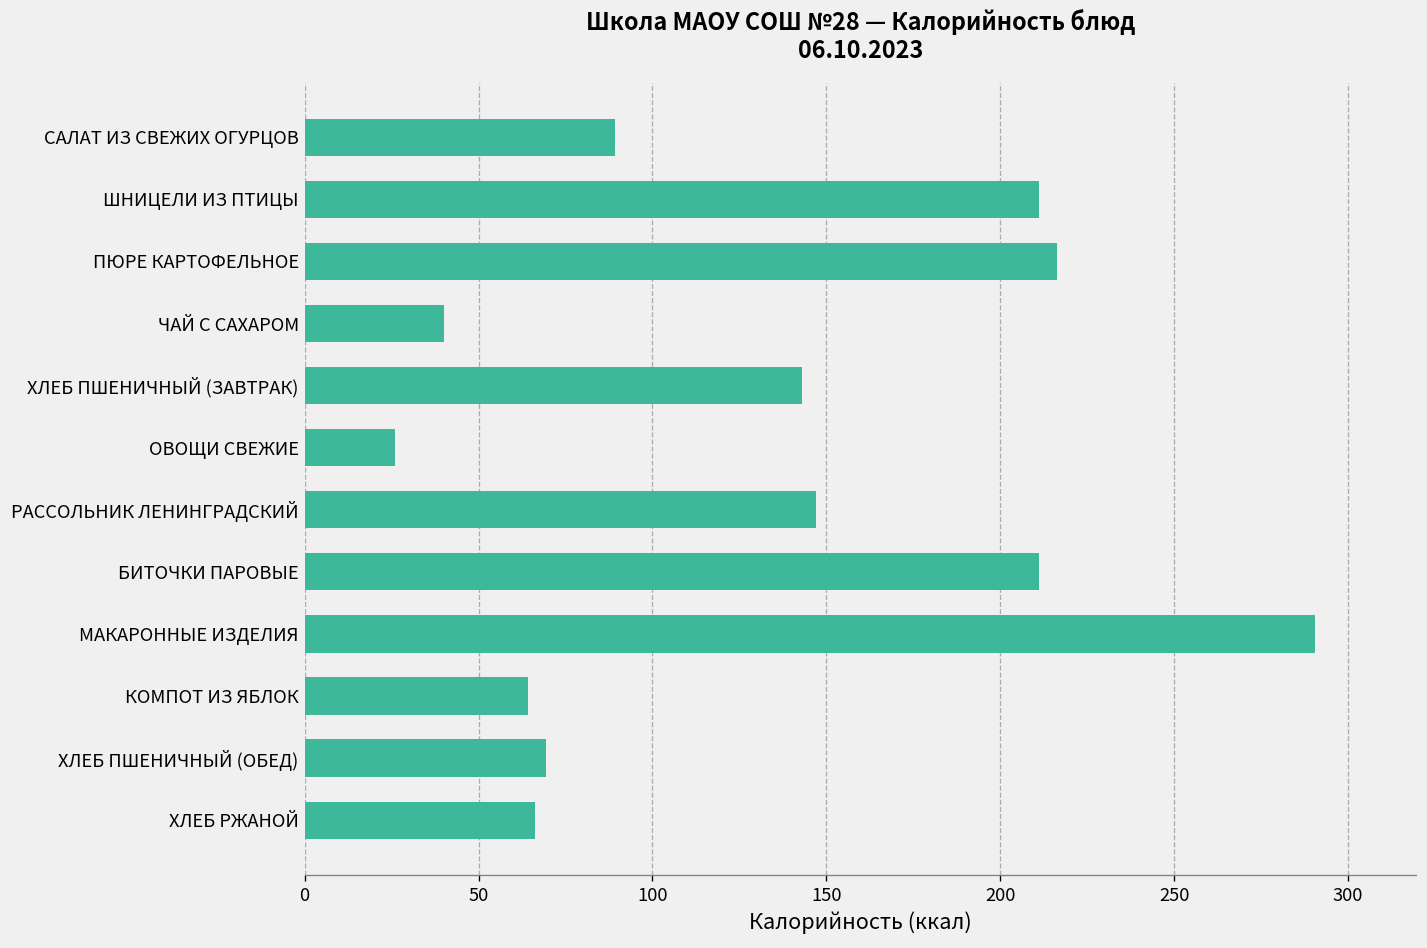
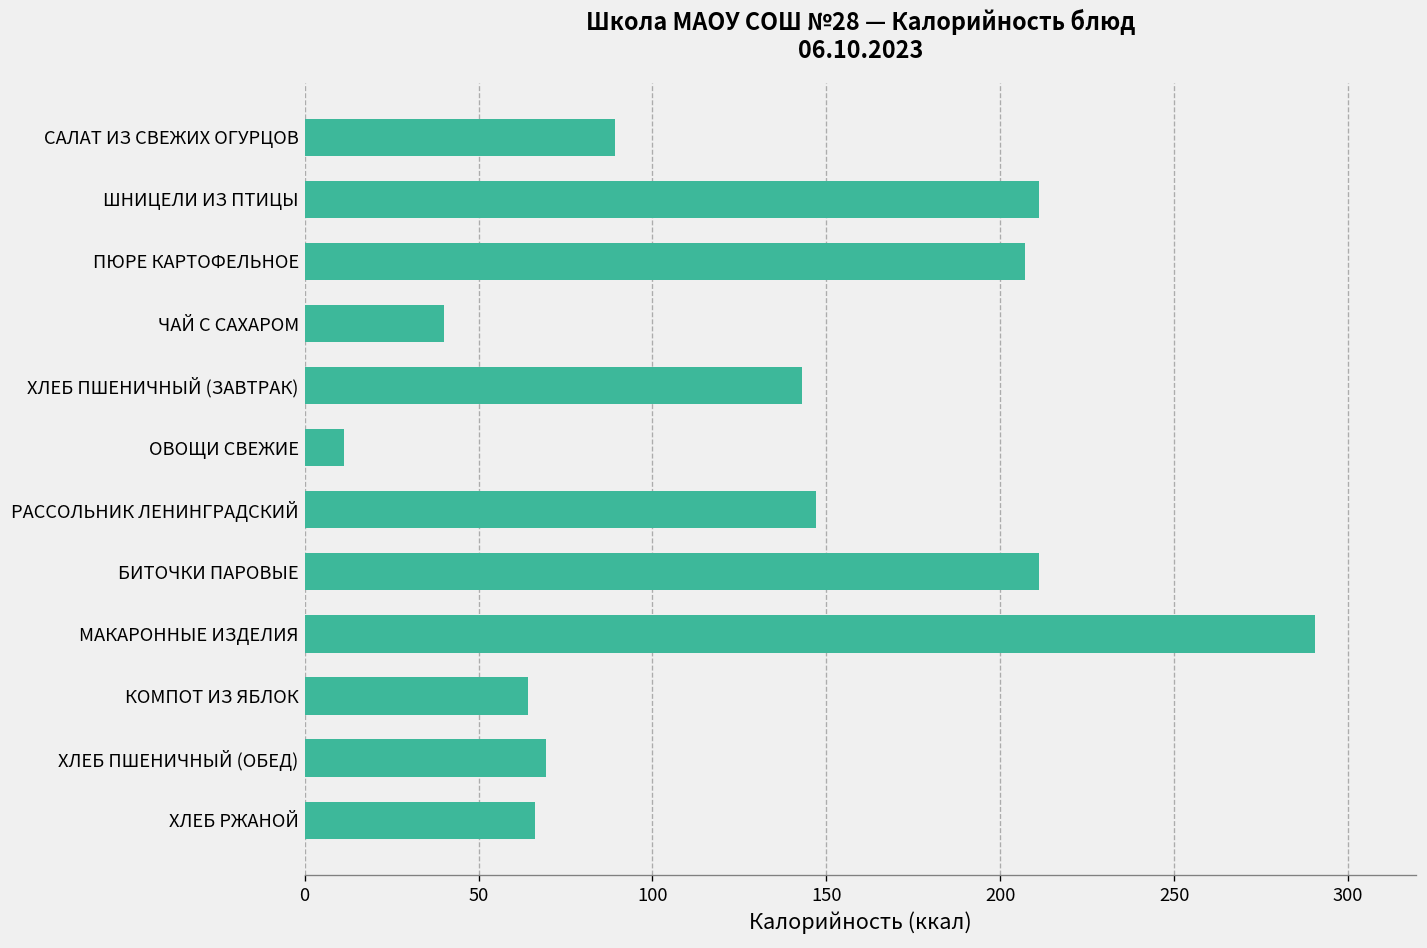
  {
    "САЛАТ ИЗ СВЕЖИХ ОГУРЦОВ": 89,
    "ШНИЦЕЛИ ИЗ ПТИЦЫ": 211,
-   "ПЮРЕ КАРТОФЕЛЬНОЕ": 216,
+   "ПЮРЕ КАРТОФЕЛЬНОЕ": 207,
    "ЧАЙ С САХАРОМ": 40,
    "ХЛЕБ ПШЕНИЧНЫЙ (ЗАВТРАК)": 143,
-   "ОВОЩИ СВЕЖИЕ": 26,
+   "ОВОЩИ СВЕЖИЕ": 11,
    "РАССОЛЬНИК ЛЕНИНГРАДСКИЙ": 147,
    "БИТОЧКИ ПАРОВЫЕ": 211,
    "МАКАРОННЫЕ ИЗДЕЛИЯ": 291,
    "КОМПОТ ИЗ ЯБЛОК": 64,
    "ХЛЕБ ПШЕНИЧНЫЙ (ОБЕД)": 69,
    "ХЛЕБ РЖАНОЙ": 66
  }
